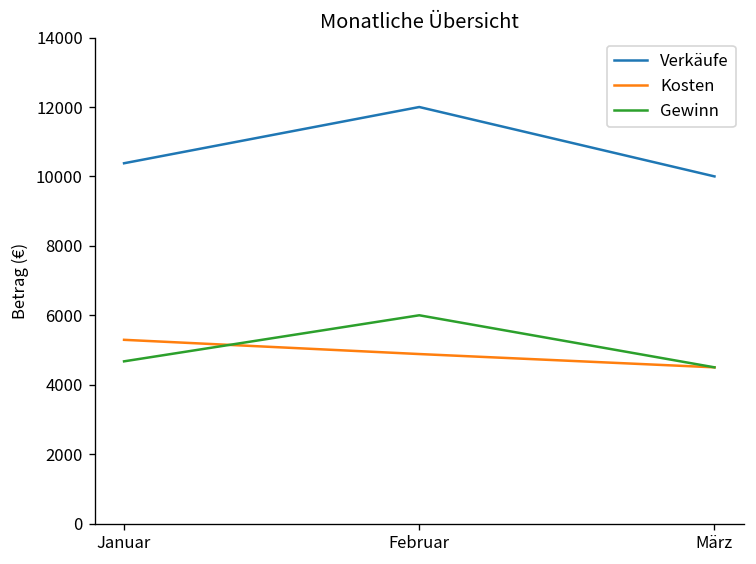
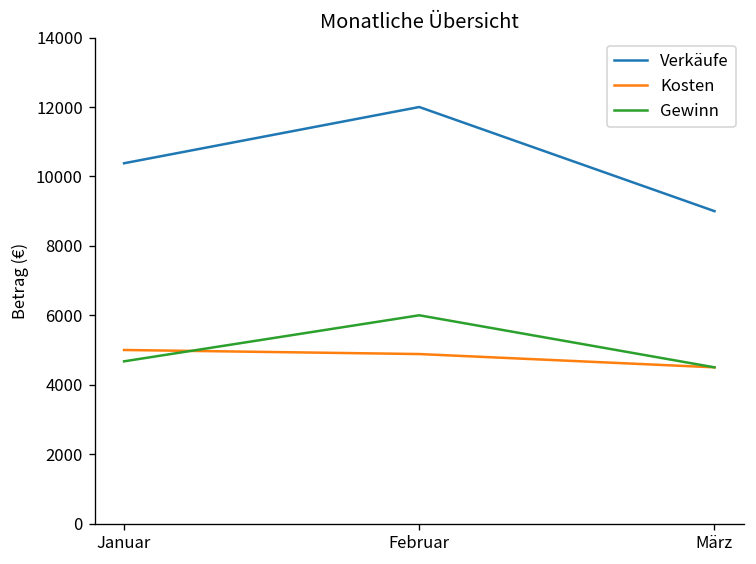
  {
    "Verkäufe": {
      "Januar": 10400,
      "Februar": 12000,
-     "März": 10000
+     "März": 9000
    },
    "Kosten": {
-     "Januar": 5300,
+     "Januar": 5000,
      "Februar": 4900
    },
    "Gewinn": {
      "Januar": 4700,
      "Februar": 6000
    }
  }
